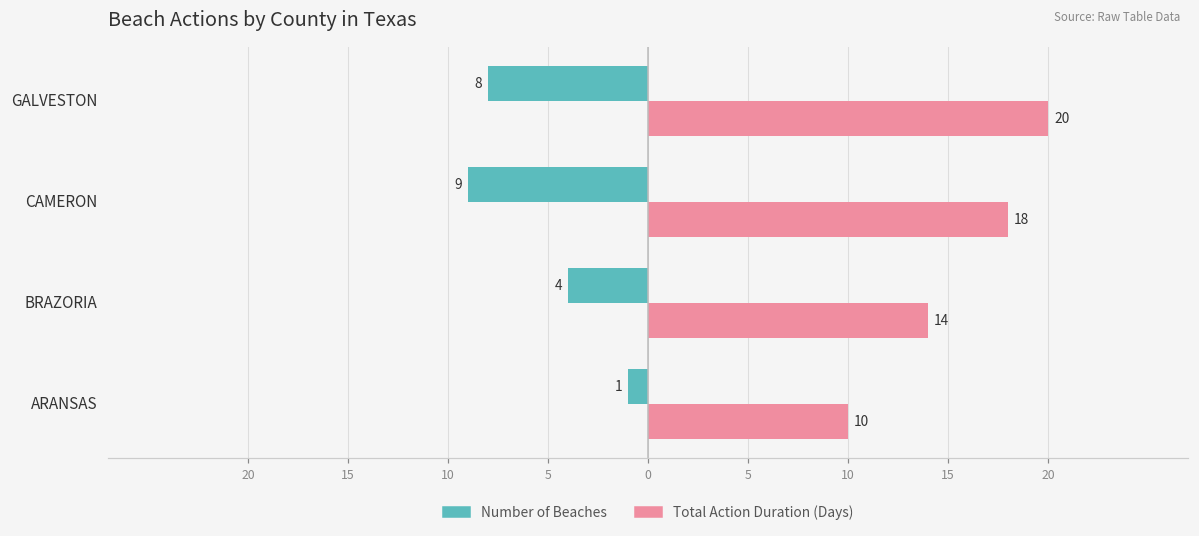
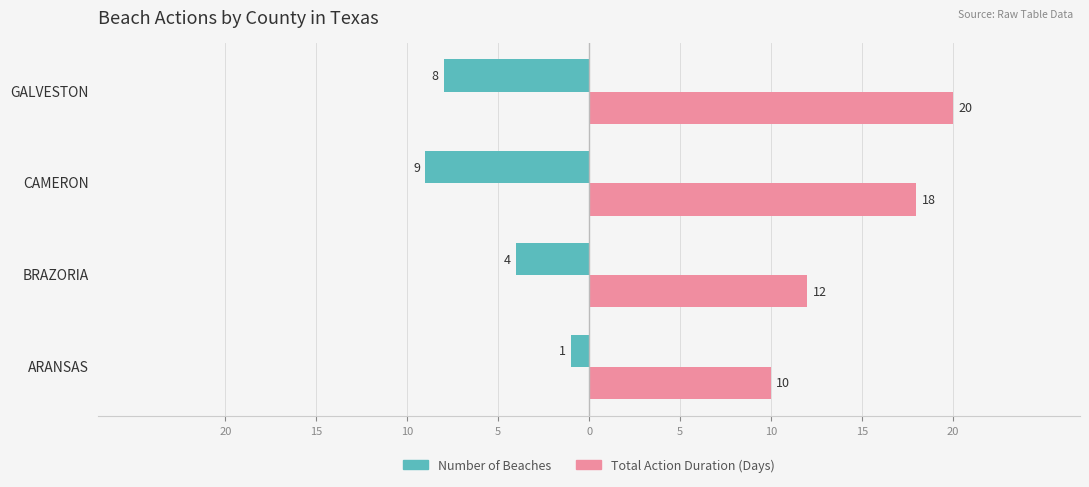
  {
    "Total Action Duration (Days)": {
      "GALVESTON": 20,
      "CAMERON": 18,
-     "BRAZORIA": 14,
+     "BRAZORIA": 12,
      "ARANSAS": 10
    }
  }
